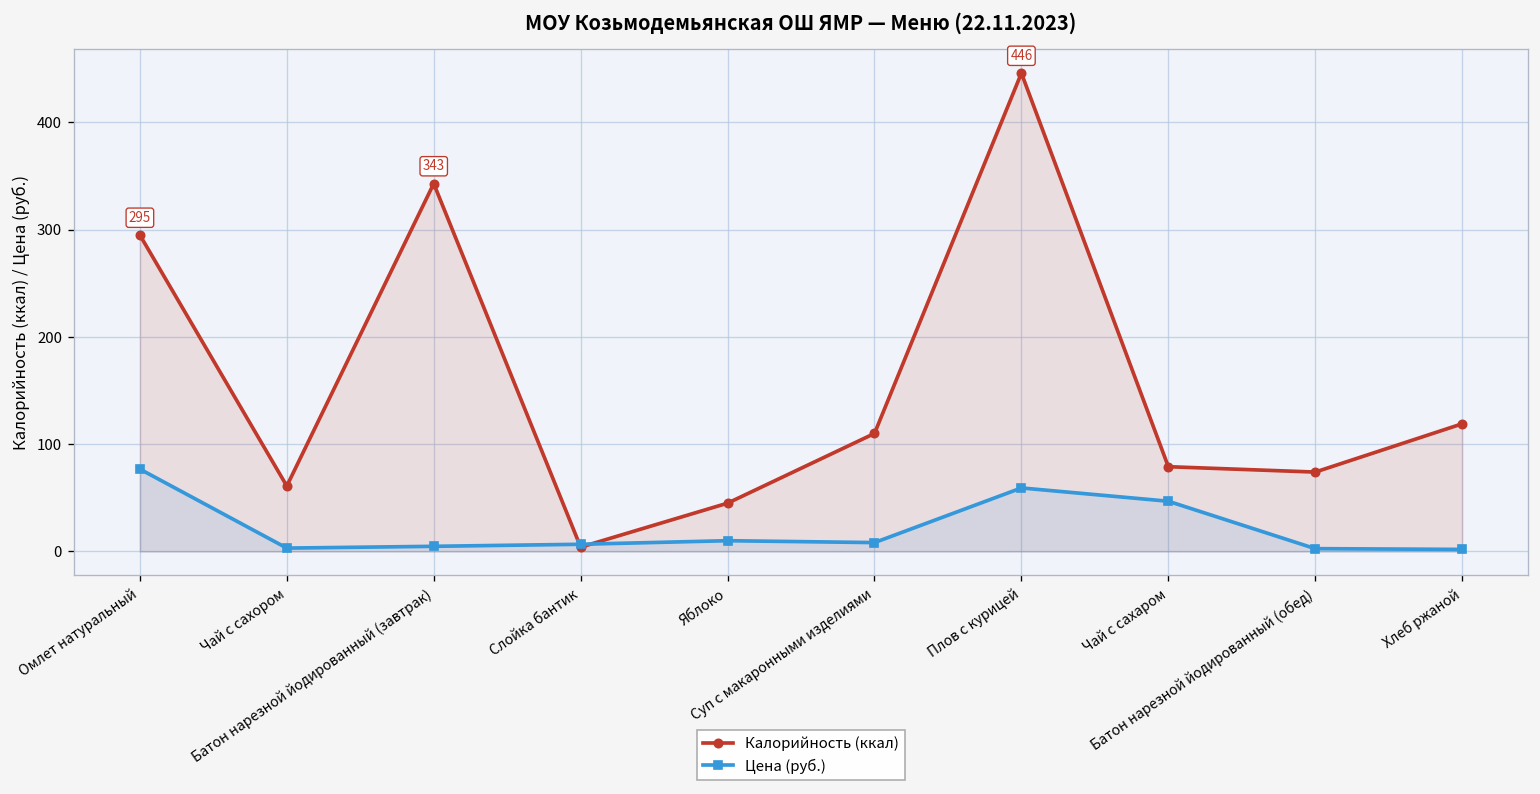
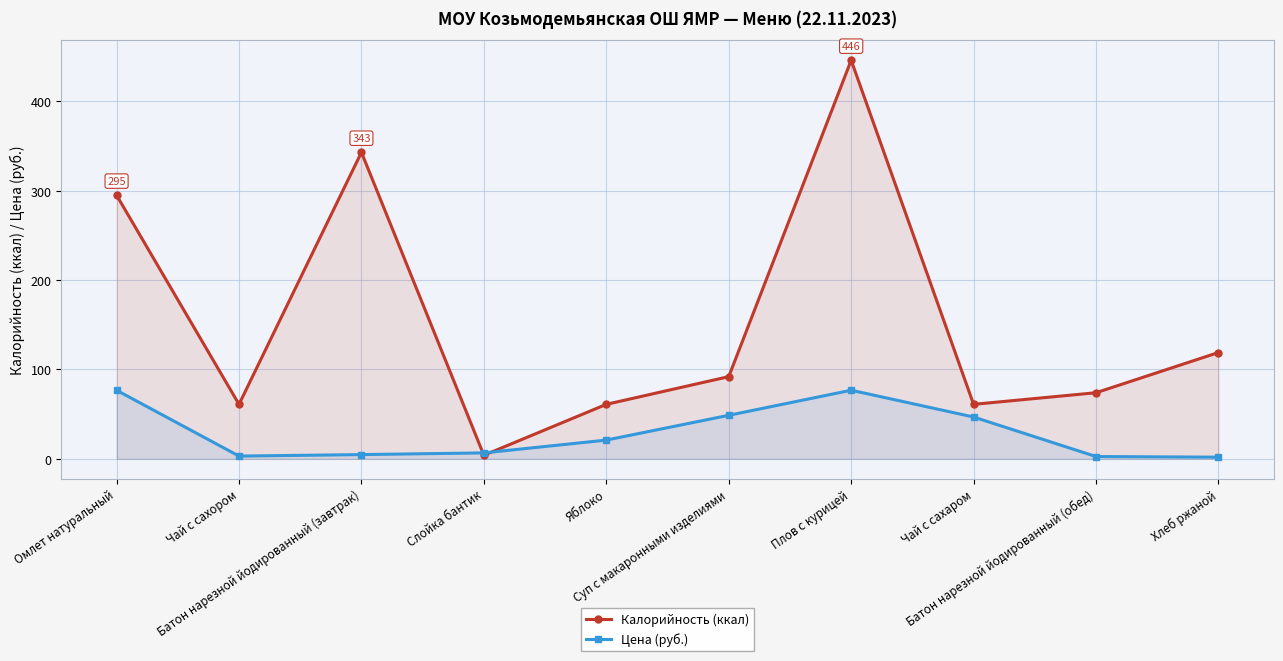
  {
    "Калорийность (ккал)": {
      "Чай с сахором": 60,
-     "Яблоко": 50,
-     "Суп с макаронными изделиями": 110,
-     "Чай с сахаром": 80,
+     "Яблоко": 60,
+     "Суп с макаронными изделиями": 90,
+     "Чай с сахаром": 60,
      "Батон нарезной йодированный (обед)": 70,
      "Хлеб ржаной": 120
    },
    "Цена (руб.)": {
      "Омлет натуральный": 80,
      "Чай с сахором": 0,
      "Батон нарезной йодированный (завтрак)": 0,
-     "Яблоко": 10,
-     "Суп с макаронными изделиями": 10,
-     "Плов с курицей": 60,
+     "Яблоко": 20,
+     "Суп с макаронными изделиями": 50,
+     "Плов с курицей": 80,
      "Чай с сахаром": 50,
      "Батон нарезной йодированный (обед)": 0,
      "Хлеб ржаной": 0
    }
  }
